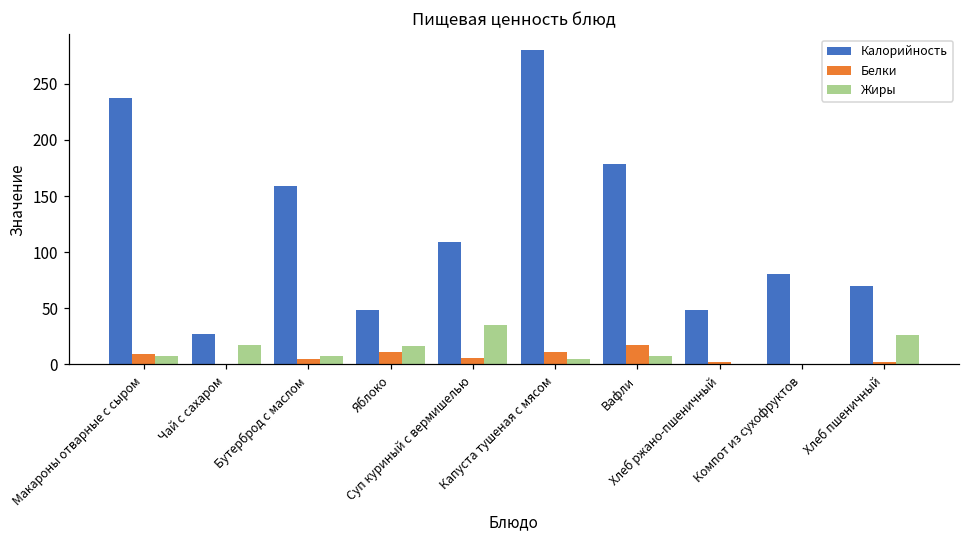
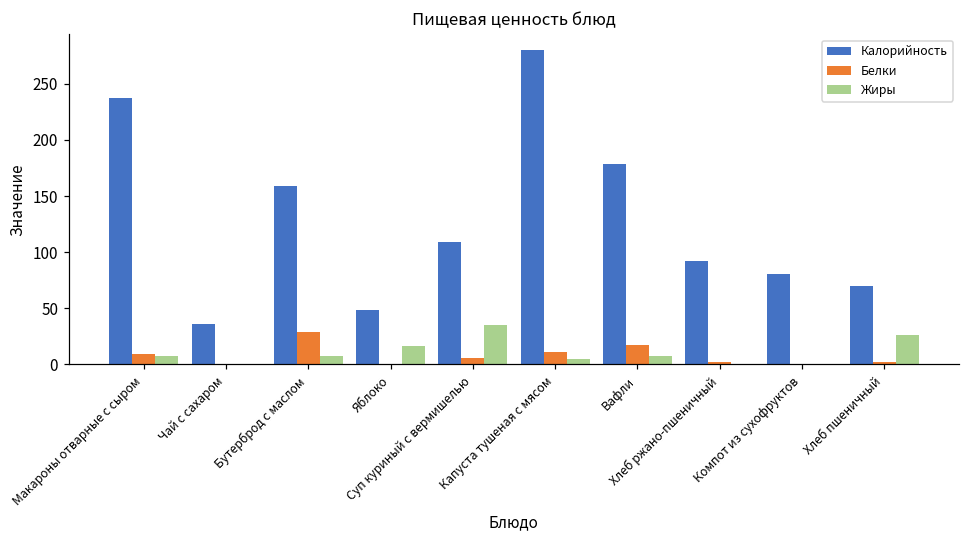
  {
    "Калорийность": {
      "Макароны отварные с сыром": 238,
-     "Чай с сахаром": 27,
+     "Чай с сахаром": 36,
      "Бутерброд с маслом": 159,
      "Яблоко": 49,
      "Суп куриный с вермишелью": 109,
      "Капуста тушеная с мясом": 280,
      "Вафли": 178,
-     "Хлеб ржано-пшеничный": 48,
+     "Хлеб ржано-пшеничный": 92,
      "Компот из сухофруктов": 81,
      "Хлеб пшеничный": 70
    },
    "Белки": {
      "Макароны отварные с сыром": 9,
-     "Бутерброд с маслом": 5,
-     "Яблоко": 11,
+     "Бутерброд с маслом": 29,
+     "Яблоко": 0,
      "Суп куриный с вермишелью": 6,
      "Капуста тушеная с мясом": 11,
      "Вафли": 17
    },
    "Жиры": {
      "Макароны отварные с сыром": 8,
-     "Чай с сахаром": 18,
+     "Чай с сахаром": 0,
      "Бутерброд с маслом": 8,
      "Яблоко": 17,
      "Суп куриный с вермишелью": 35,
      "Капуста тушеная с мясом": 5,
      "Вафли": 7,
      "Компот из сухофруктов": 0,
      "Хлеб пшеничный": 26
    }
  }
